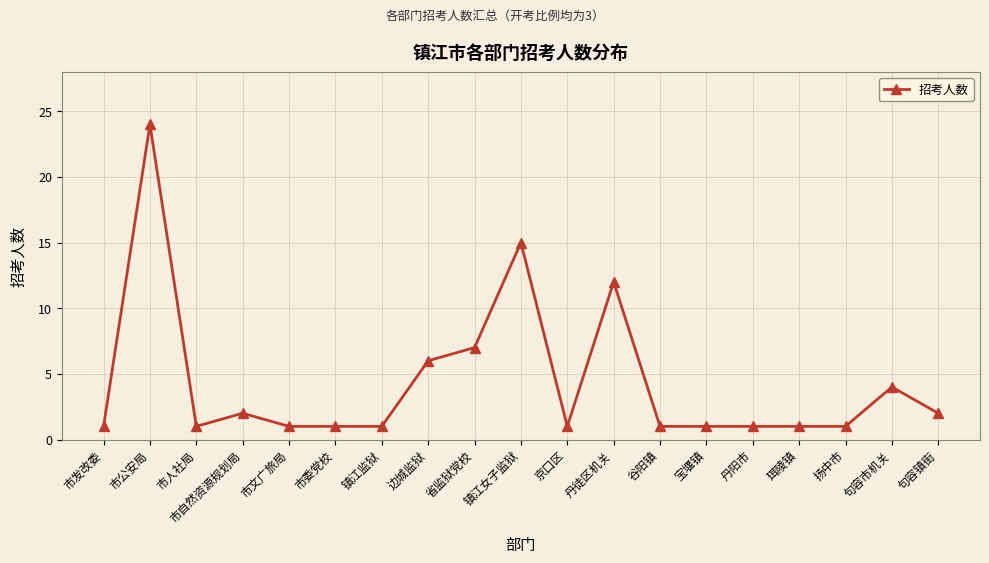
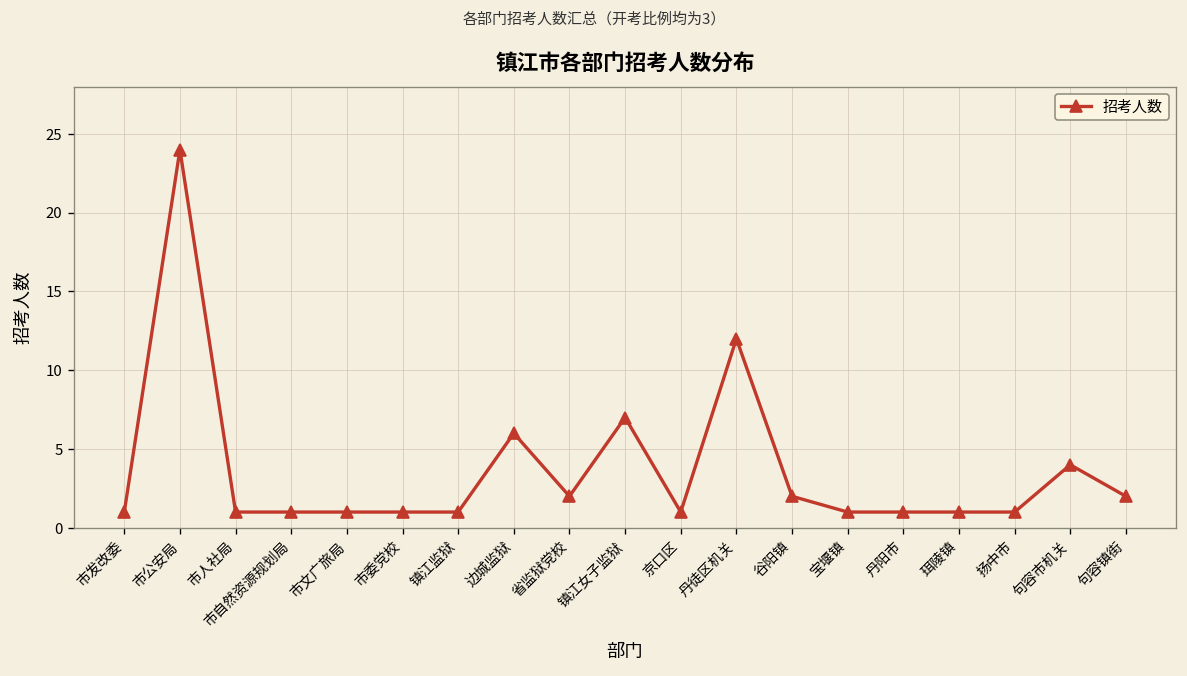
  {
    "市发改委": 1,
    "市公安局": 24,
    "市人社局": 1,
-   "市自然资源规划局": 2,
+   "市自然资源规划局": 1,
    "市文广旅局": 1,
    "市委党校": 1,
    "镇江监狱": 1,
    "边城监狱": 6,
-   "省监狱党校": 7,
-   "镇江女子监狱": 15,
+   "省监狱党校": 2,
+   "镇江女子监狱": 7,
    "京口区": 1,
    "丹徒区机关": 12,
-   "谷阳镇": 1,
+   "谷阳镇": 2,
    "宝堰镇": 1,
    "丹阳市": 1,
    "珥陵镇": 1,
    "扬中市": 1,
    "句容市机关": 4,
    "句容镇街": 2
  }
